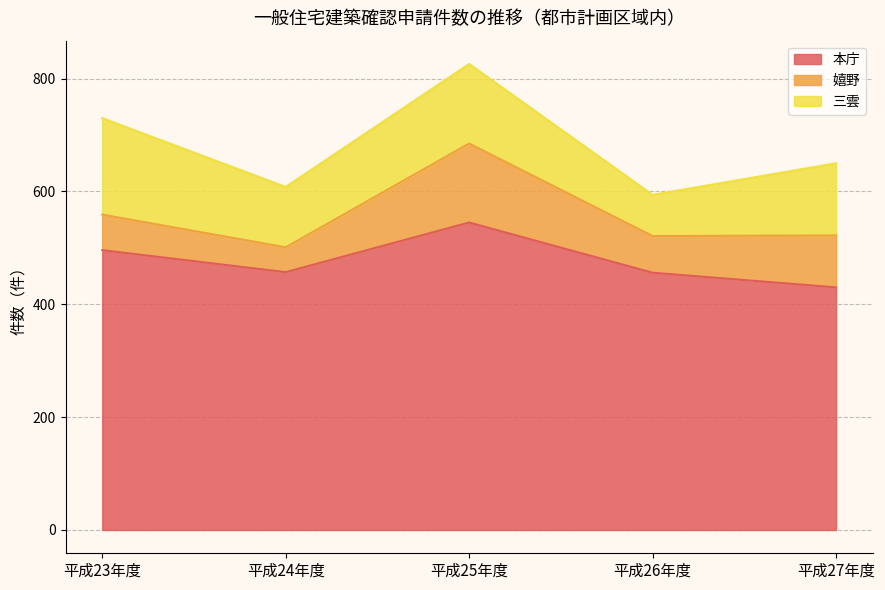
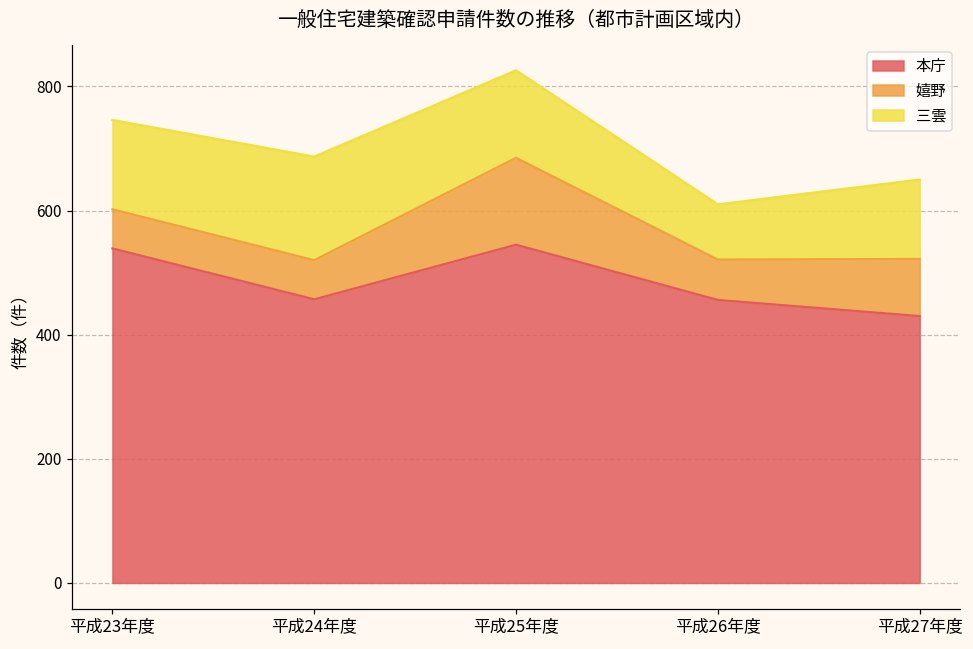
  {
    "本庁": {
-     "平成23年度": 500,
+     "平成23年度": 540,
      "平成24年度": 460,
      "平成25年度": 550,
      "平成26年度": 460,
      "平成27年度": 430
    },
    "嬉野": {
      "平成23年度": 60,
-     "平成24年度": 40,
+     "平成24年度": 60,
      "平成25年度": 140,
      "平成26年度": 70,
      "平成27年度": 90
    },
    "三雲": {
-     "平成23年度": 170,
-     "平成24年度": 110,
+     "平成23年度": 140,
+     "平成24年度": 170,
      "平成25年度": 140,
-     "平成26年度": 70,
+     "平成26年度": 90,
      "平成27年度": 130
    }
  }
